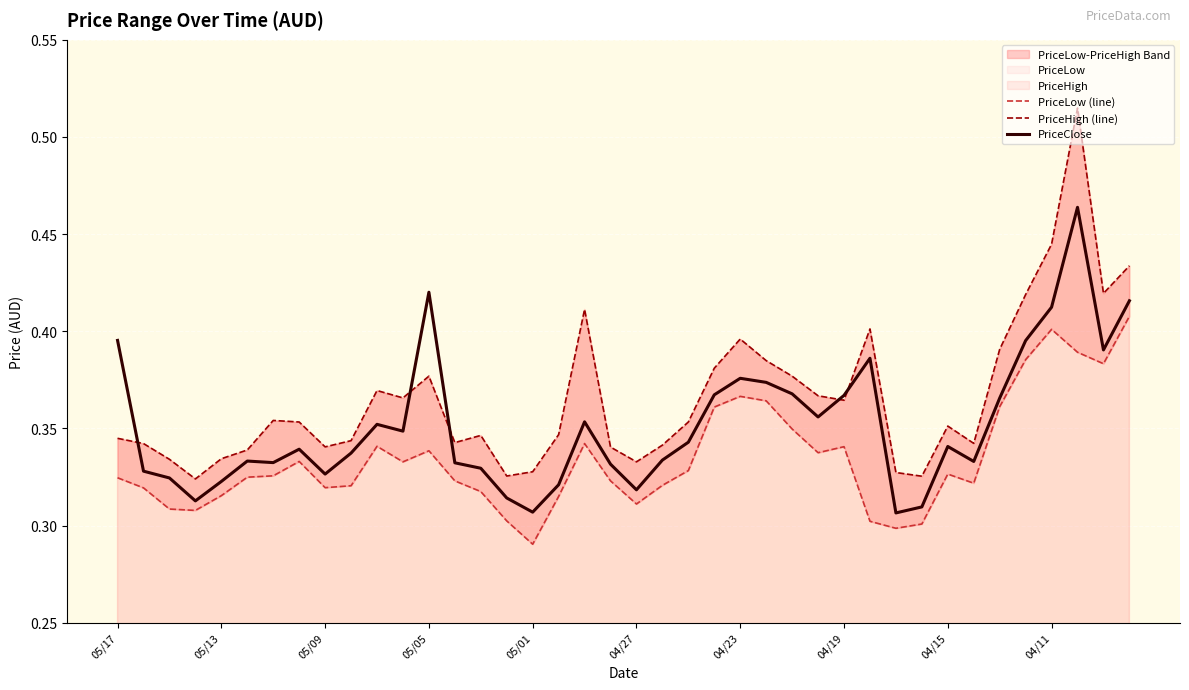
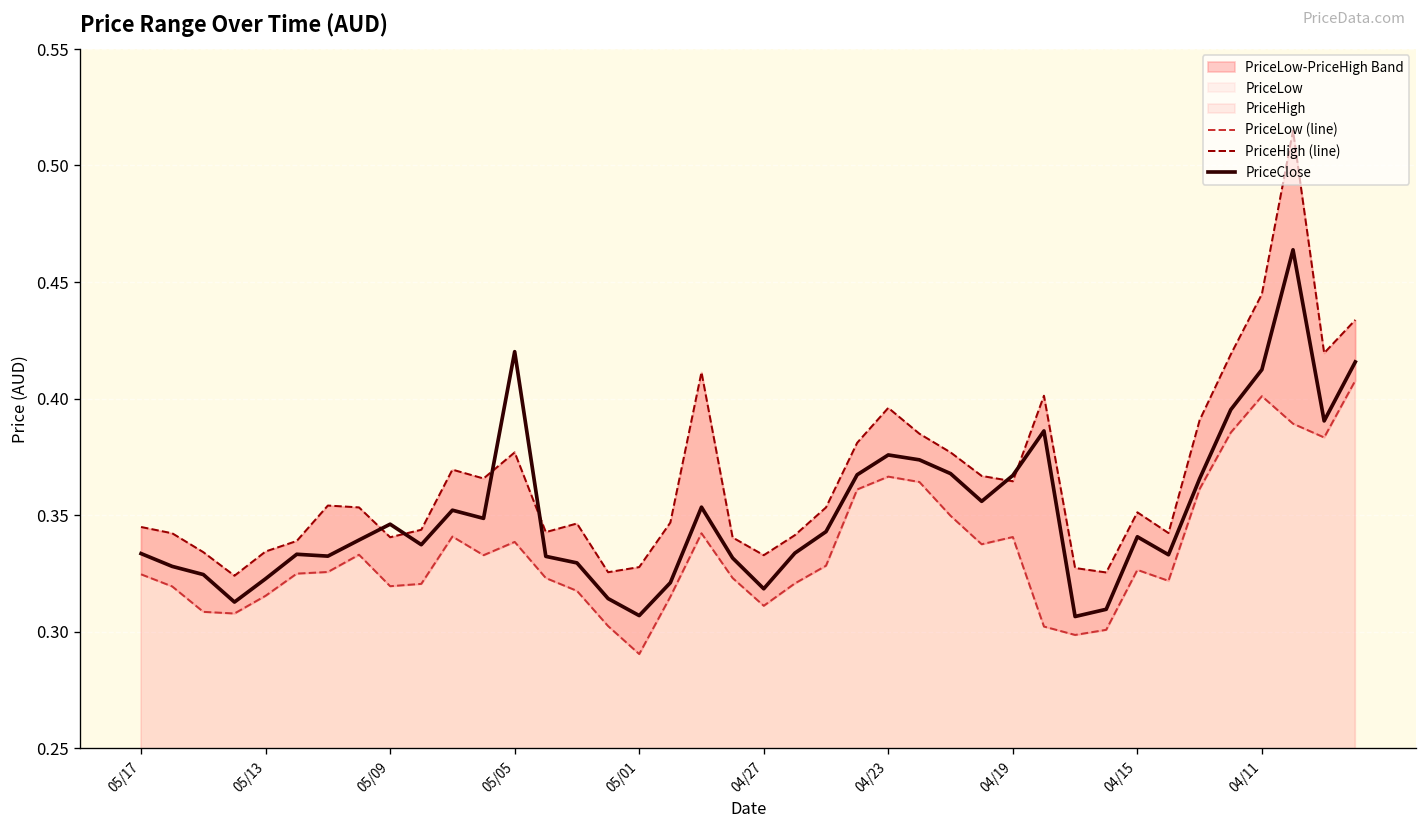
  {
    "PriceClose": {
-     "05/17": 0.395,
+     "05/17": 0.334,
      "05/13": 0.323,
-     "05/09": 0.327,
+     "05/09": 0.346,
      "05/05": 0.420,
      "05/01": 0.307,
      "04/27": 0.318,
      "04/23": 0.376,
      "04/19": 0.367,
      "04/15": 0.341,
      "04/11": 0.412
    }
  }
